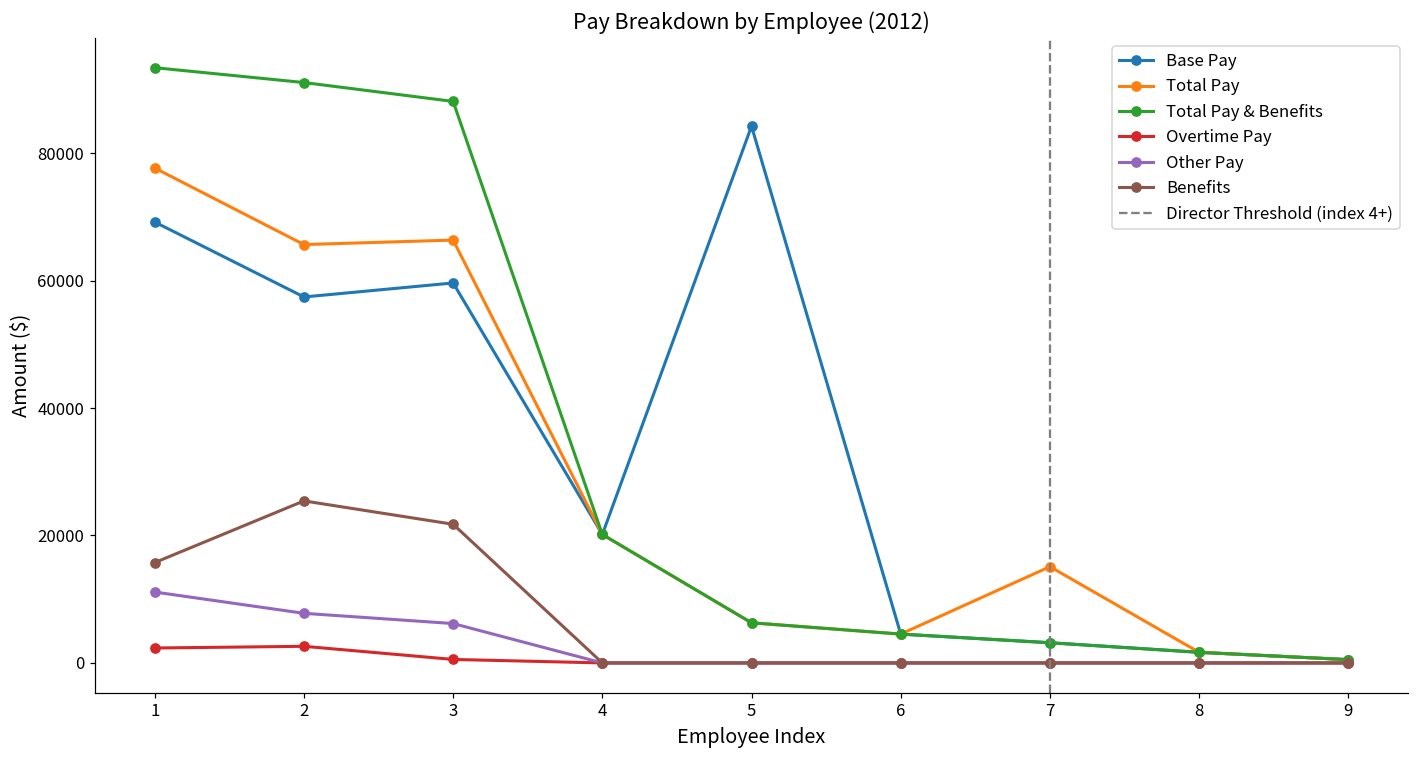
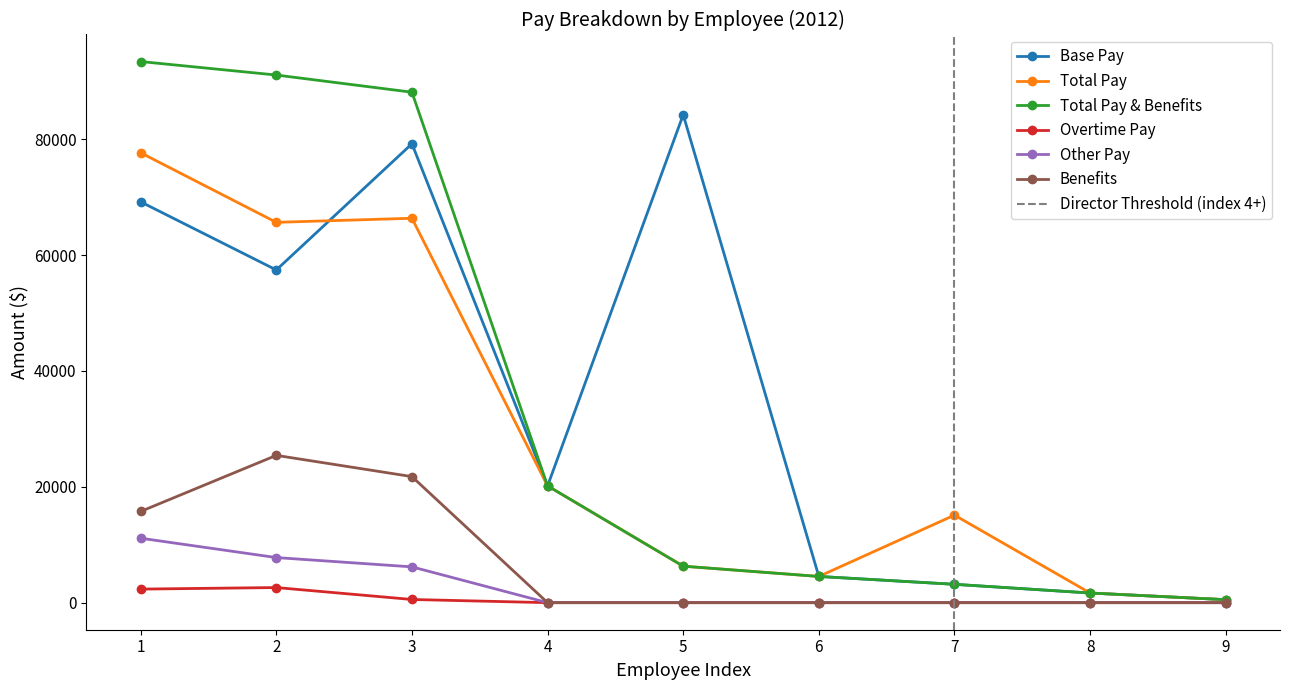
  {
    "Base Pay": {
      "1": 69000,
      "2": 57000,
-     "3": 60000,
+     "3": 79000,
      "5": 84000
    },
    "Total Pay": {
      "1": 78000,
      "2": 66000,
      "3": 66000,
      "7": 15000
    },
    "Total Pay & Benefits": {
      "1": 93000,
      "2": 91000,
      "3": 88000
    },
    "Overtime Pay": {
      "1": 2000,
      "2": 3000,
      "3": 1000
    },
    "Other Pay": {
      "1": 11000,
      "2": 8000,
      "3": 6000
    },
    "Benefits": {
      "1": 16000,
      "2": 25000,
      "3": 22000
    }
  }
